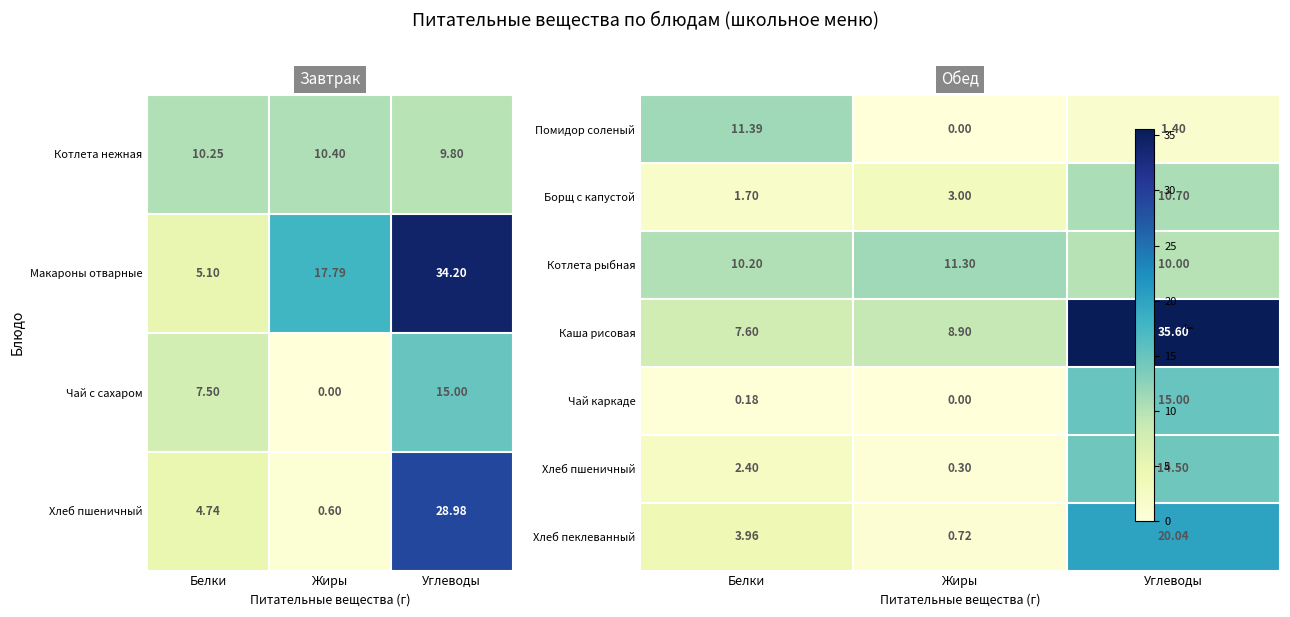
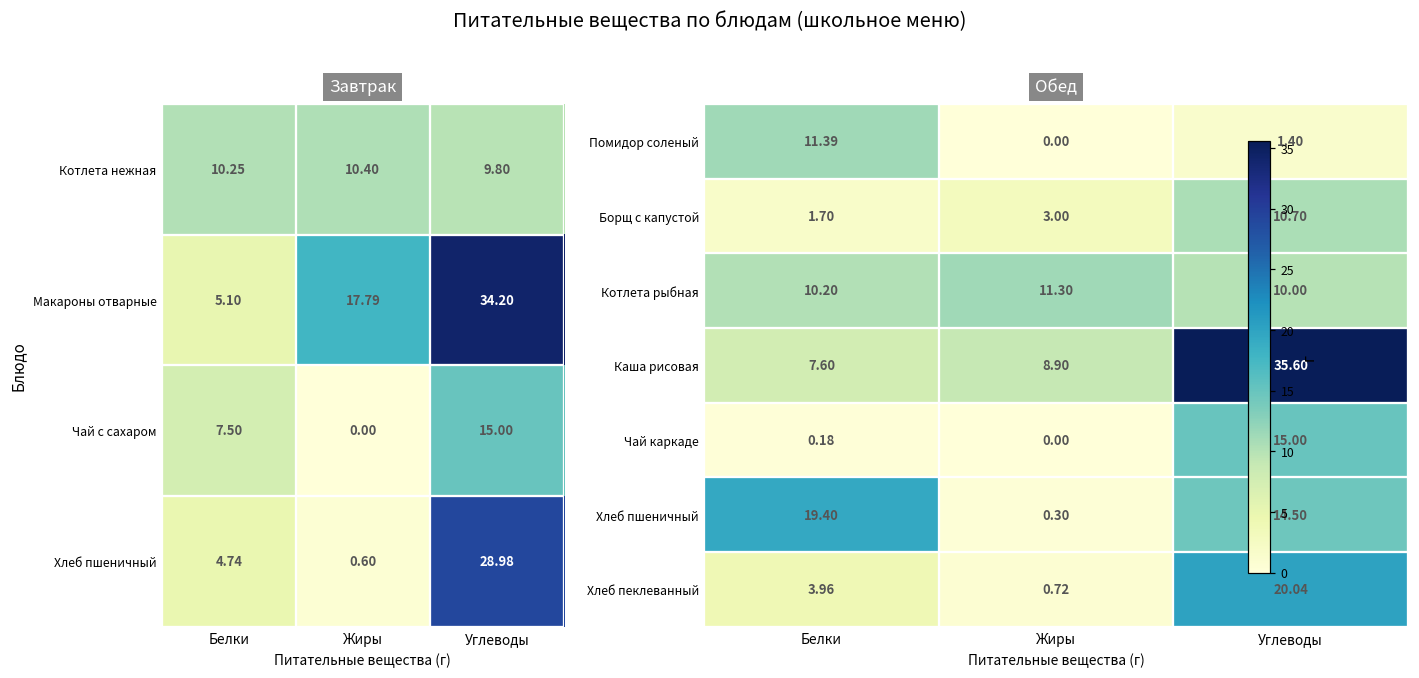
  {
    "Завтрак": {
      "Котлета нежная": {
        "Белки": 10.25,
        "Жиры": 10.40,
        "Углеводы": 9.80
      },
      "Макароны отварные": {
        "Белки": 5.10,
        "Жиры": 17.79,
        "Углеводы": 34.20
      },
      "Чай с сахаром": {
        "Белки": 7.50,
        "Жиры": 0.00,
        "Углеводы": 15.00
      },
      "Хлеб пшеничный": {
        "Белки": 4.74,
        "Жиры": 0.60,
        "Углеводы": 28.98
      }
    },
    "Обед": {
      "Помидор соленый": {
        "Белки": 11.39,
        "Жиры": 0.00,
        "Углеводы": 1.40
      },
      "Борщ с капустой": {
        "Белки": 1.70,
        "Жиры": 3.00,
        "Углеводы": 10.70
      },
      "Котлета рыбная": {
        "Белки": 10.20,
        "Жиры": 11.30,
        "Углеводы": 10.00
      },
      "Каша рисовая": {
        "Белки": 7.60,
        "Жиры": 8.90,
        "Углеводы": 35.60
      },
      "Чай каркаде": {
        "Белки": 0.18,
        "Жиры": 0.00,
        "Углеводы": 15.00
      },
      "Хлеб пшеничный": {
-       "Белки": 2.40,
+       "Белки": 19.40,
        "Жиры": 0.30,
        "Углеводы": 14.50
      },
      "Хлеб пеклеванный": {
        "Белки": 3.96,
        "Жиры": 0.72,
        "Углеводы": 20.04
      }
    }
  }
